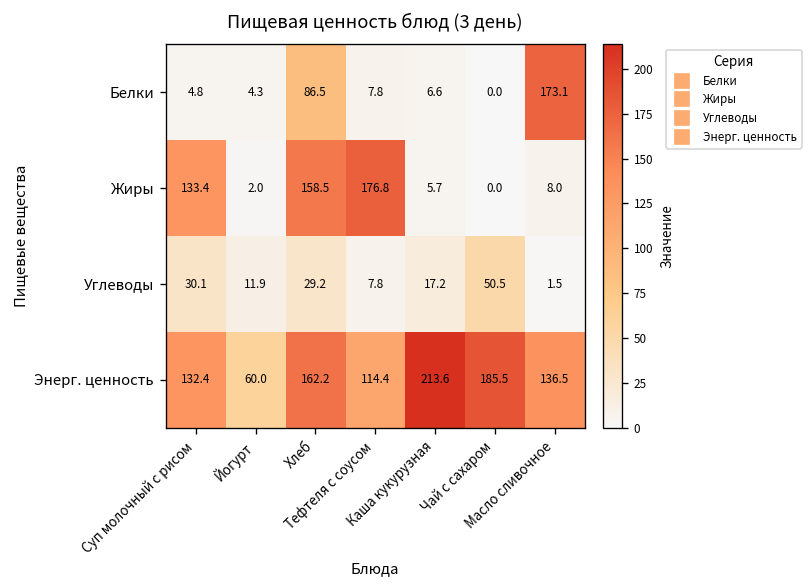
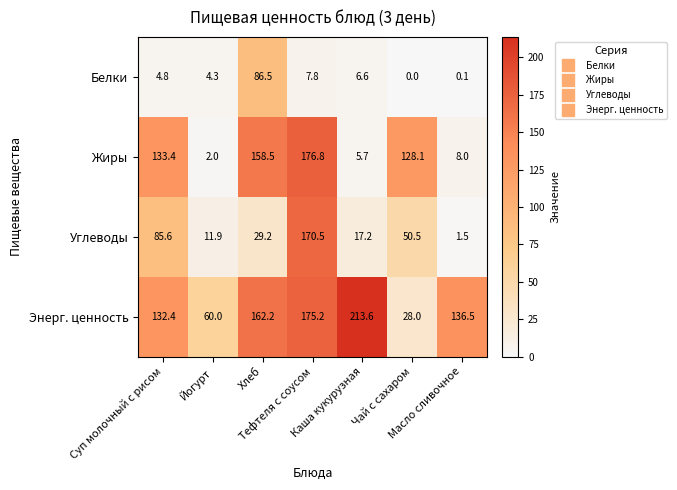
  {
    "Белки": {
      "Суп молочный с рисом": 4.8,
      "Йогурт": 4.3,
      "Хлеб": 86.5,
      "Тефтеля с соусом": 7.8,
      "Каша кукурузная": 6.6,
      "Чай с сахаром": 0.0,
-     "Масло сливочное": 173.1
+     "Масло сливочное": 0.1
    },
    "Жиры": {
      "Суп молочный с рисом": 133.4,
      "Йогурт": 2.0,
      "Хлеб": 158.5,
      "Тефтеля с соусом": 176.8,
      "Каша кукурузная": 5.7,
-     "Чай с сахаром": 0.0,
+     "Чай с сахаром": 128.1,
      "Масло сливочное": 8.0
    },
    "Углеводы": {
-     "Суп молочный с рисом": 30.1,
+     "Суп молочный с рисом": 85.6,
      "Йогурт": 11.9,
      "Хлеб": 29.2,
-     "Тефтеля с соусом": 7.8,
+     "Тефтеля с соусом": 170.5,
      "Каша кукурузная": 17.2,
      "Чай с сахаром": 50.5,
      "Масло сливочное": 1.5
    },
    "Энерг. ценность": {
      "Суп молочный с рисом": 132.4,
      "Йогурт": 60.0,
      "Хлеб": 162.2,
-     "Тефтеля с соусом": 114.4,
+     "Тефтеля с соусом": 175.2,
      "Каша кукурузная": 213.6,
-     "Чай с сахаром": 185.5,
+     "Чай с сахаром": 28.0,
      "Масло сливочное": 136.5
    }
  }
